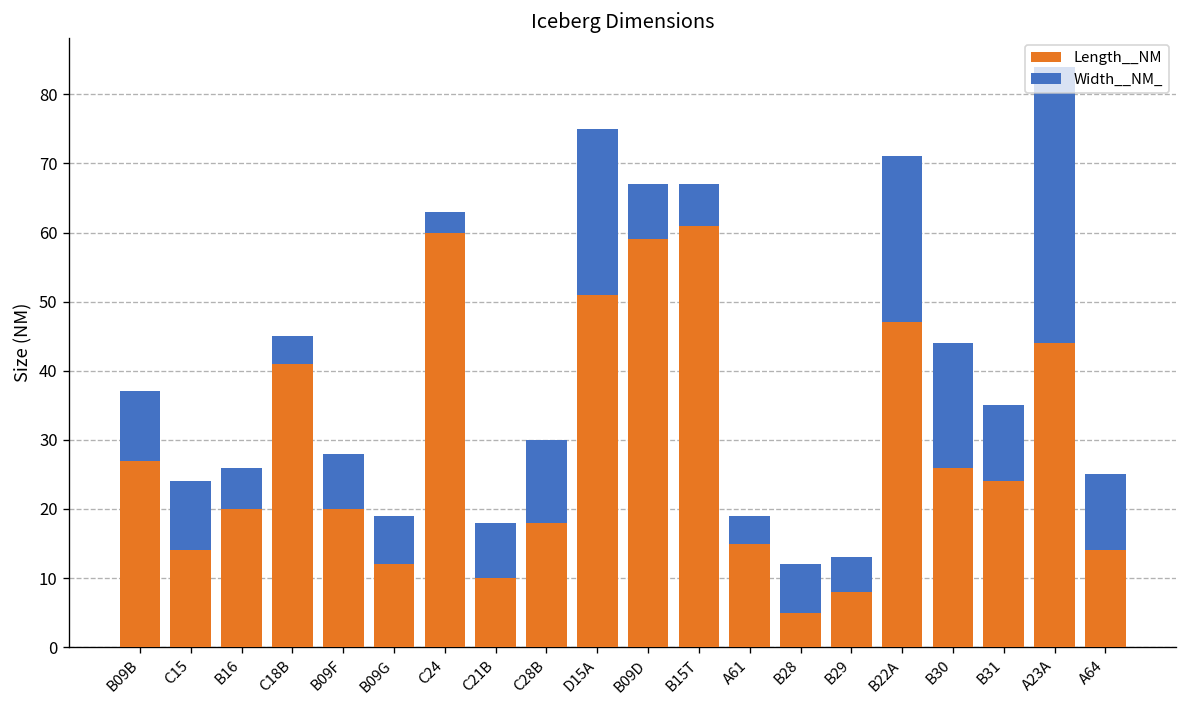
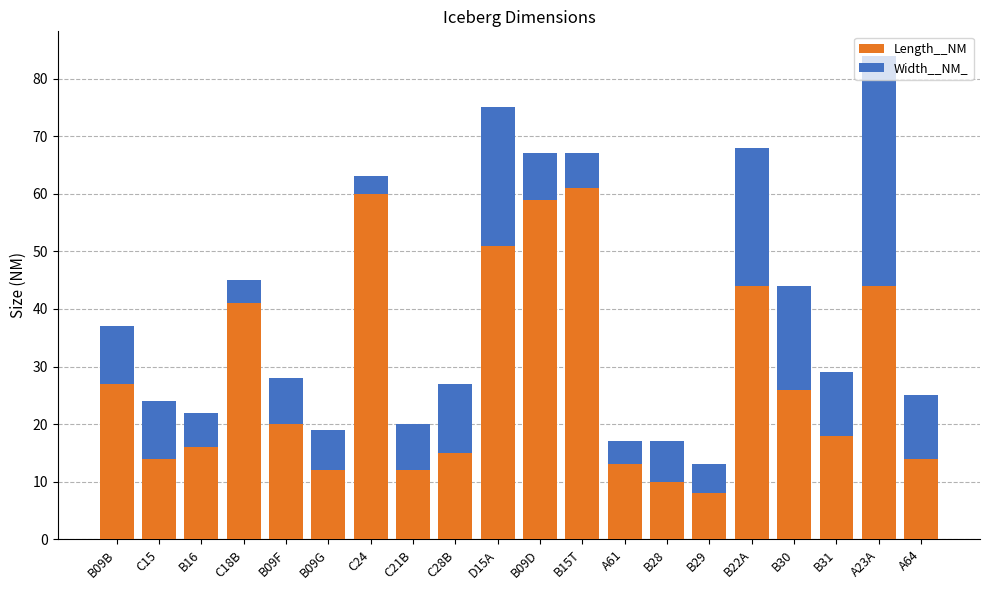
  {
    "Length__NM": {
      "B09B": 27,
      "C15": 14,
-     "B16": 20,
+     "B16": 16,
      "C18B": 41,
      "B09F": 20,
      "B09G": 12,
      "C24": 60,
-     "C21B": 10,
-     "C28B": 18,
+     "C21B": 12,
+     "C28B": 15,
      "D15A": 51,
      "B09D": 59,
      "B15T": 61,
-     "A61": 15,
-     "B28": 5,
+     "A61": 13,
+     "B28": 10,
      "B29": 8,
-     "B22A": 47,
+     "B22A": 44,
      "B30": 26,
-     "B31": 24,
+     "B31": 18,
      "A23A": 44,
      "A64": 14
    },
    "Width__NM_": {
      "B09B": 10,
      "C15": 10,
      "B16": 6,
      "C18B": 4,
      "B09F": 8,
      "B09G": 7,
      "C24": 3,
      "C21B": 8,
      "C28B": 12,
      "D15A": 24,
      "B09D": 8,
      "B15T": 6,
      "A61": 4,
      "B28": 7,
      "B29": 5,
      "B22A": 24,
      "B30": 18,
      "B31": 11,
      "A64": 11
    }
  }
